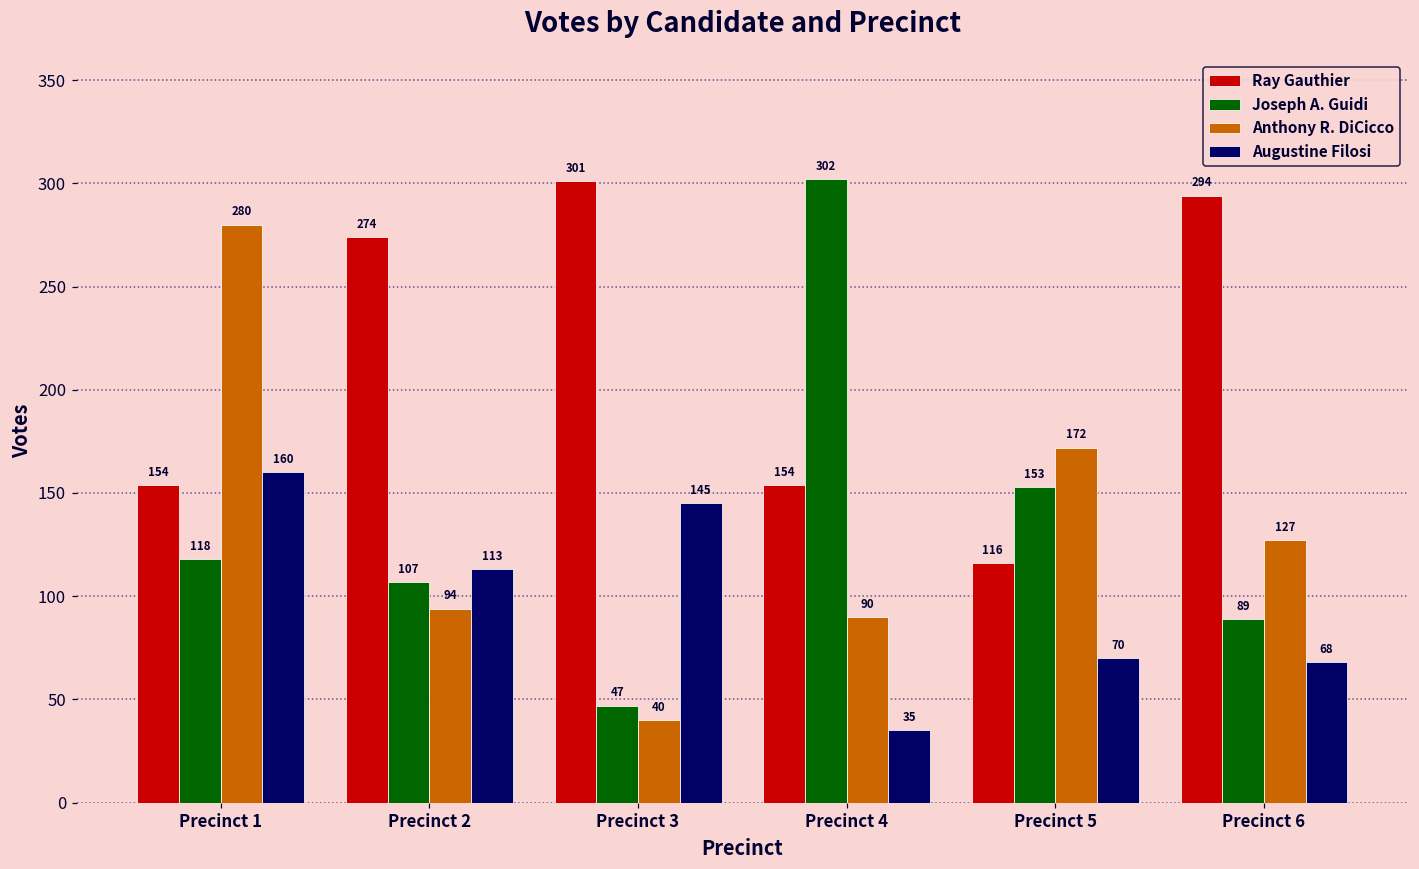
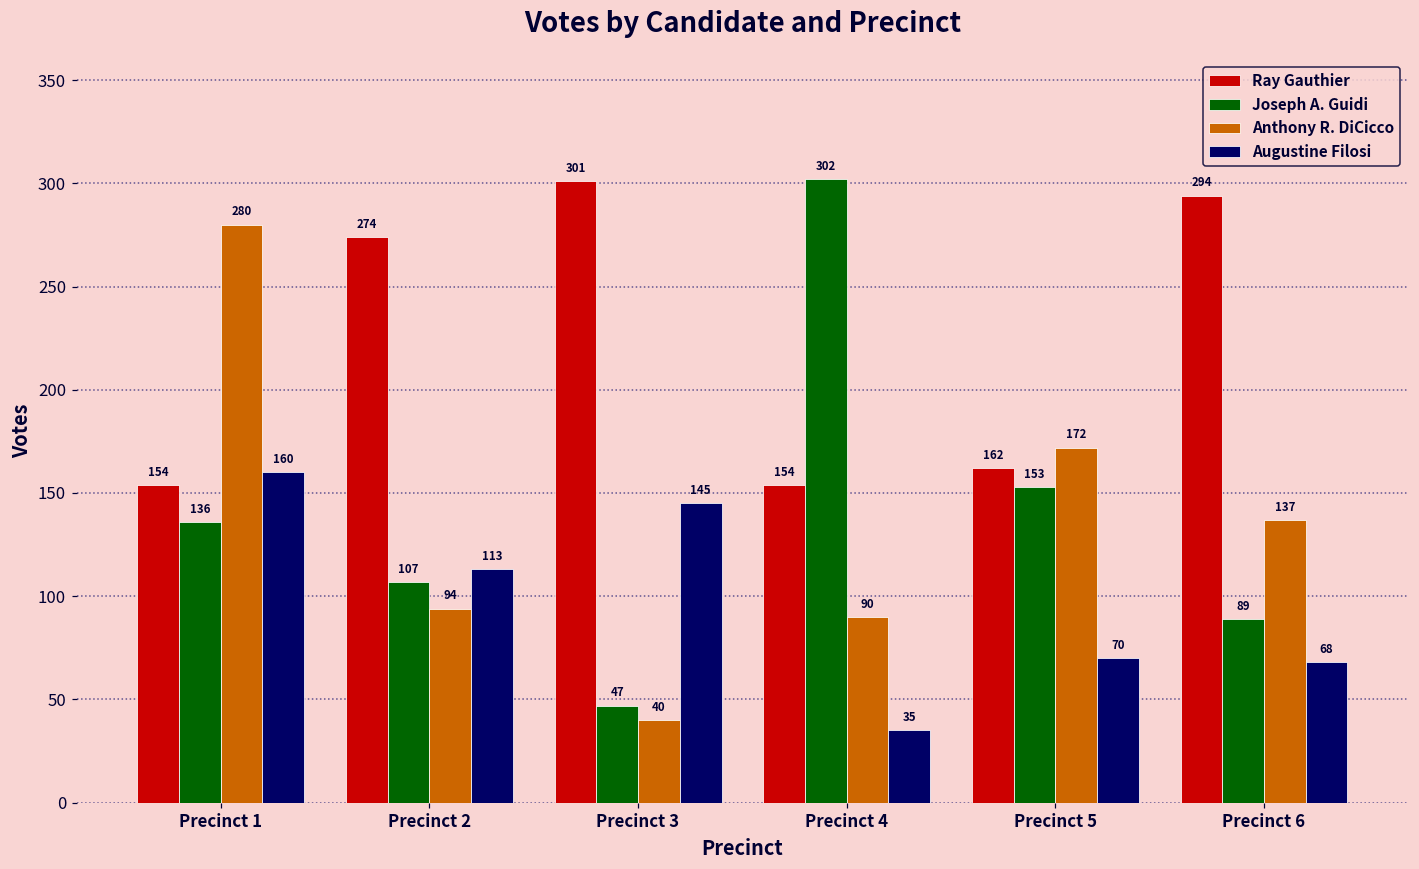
  {
    "Ray Gauthier": {
      "Precinct 1": 154,
      "Precinct 2": 274,
      "Precinct 3": 301,
      "Precinct 4": 154,
-     "Precinct 5": 116,
+     "Precinct 5": 162,
      "Precinct 6": 294
    },
    "Joseph A. Guidi": {
-     "Precinct 1": 118,
+     "Precinct 1": 136,
      "Precinct 2": 107,
      "Precinct 3": 47,
      "Precinct 4": 302,
      "Precinct 5": 153,
      "Precinct 6": 89
    },
    "Anthony R. DiCicco": {
      "Precinct 1": 280,
      "Precinct 2": 94,
      "Precinct 3": 40,
      "Precinct 4": 90,
      "Precinct 5": 172,
-     "Precinct 6": 127
+     "Precinct 6": 137
    },
    "Augustine Filosi": {
      "Precinct 1": 160,
      "Precinct 2": 113,
      "Precinct 3": 145,
      "Precinct 4": 35,
      "Precinct 5": 70,
      "Precinct 6": 68
    }
  }
